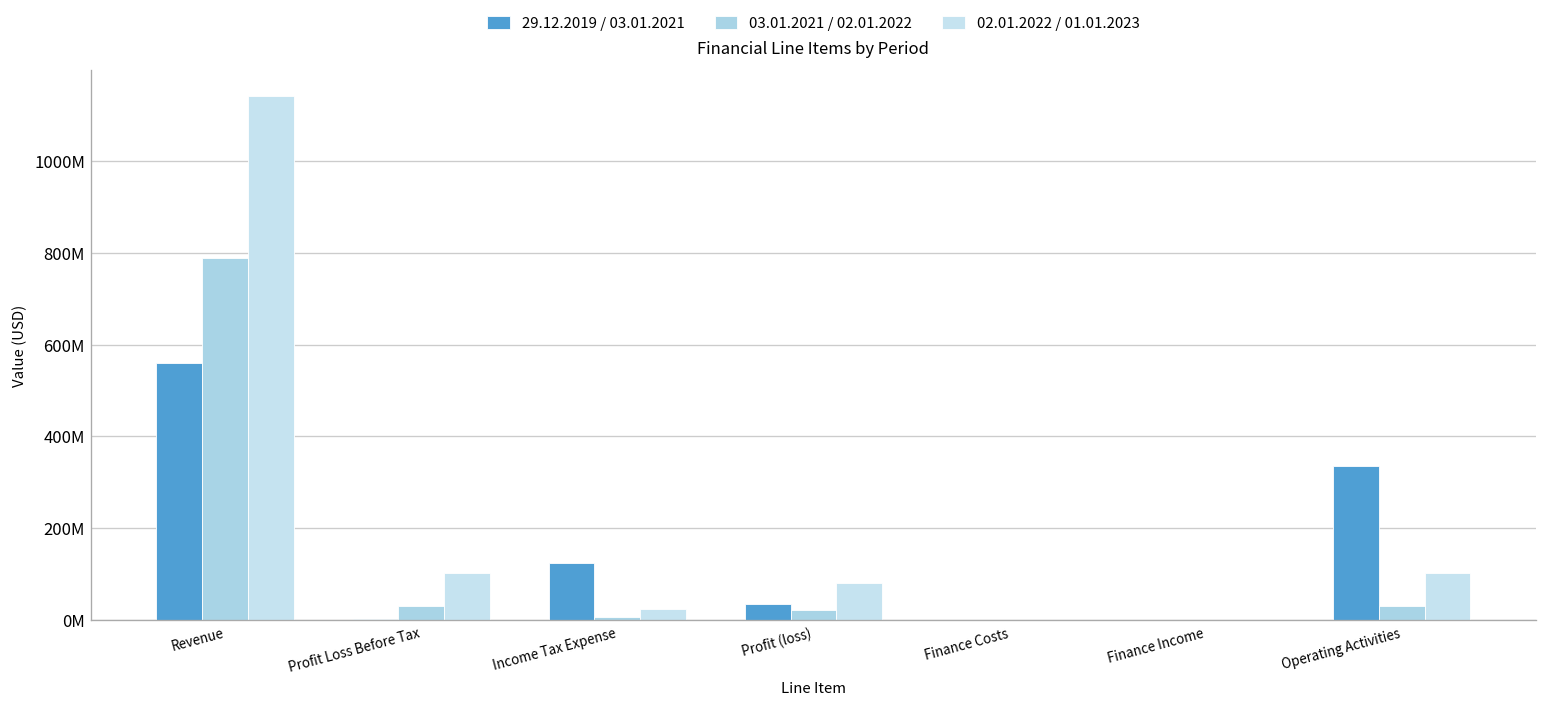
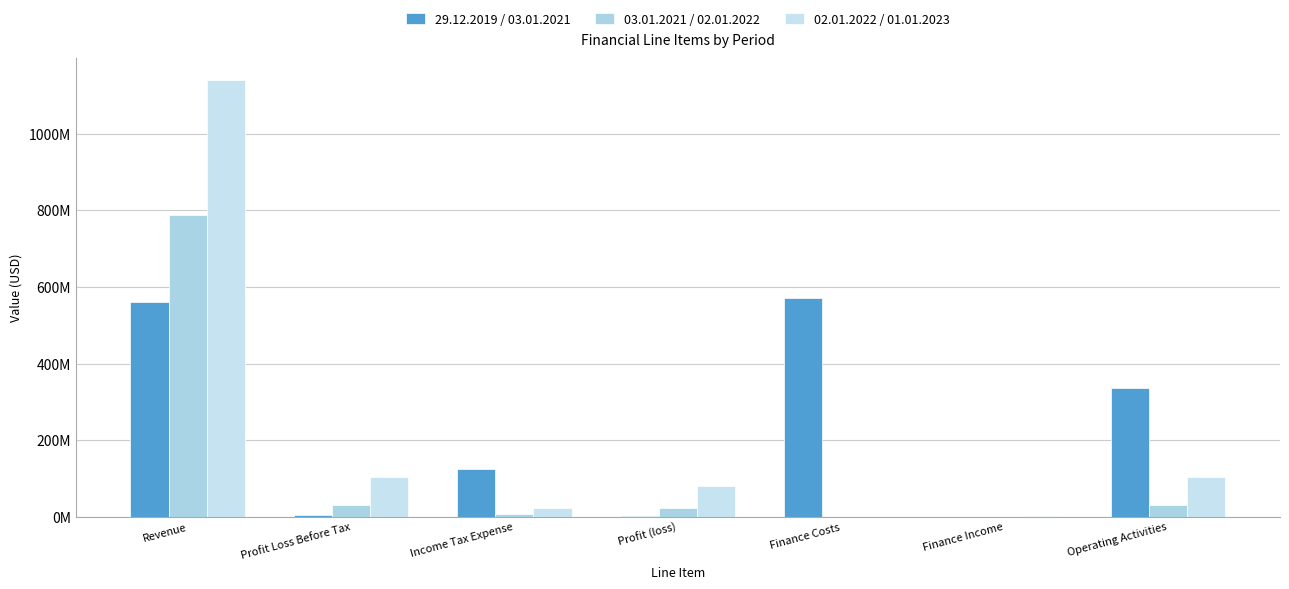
  {
    "29.12.2019 / 03.01.2021": {
      "Revenue": 560000000,
      "Income Tax Expense": 120000000,
-     "Profit (loss)": 40000000,
-     "Finance Costs": 0,
+     "Profit (loss)": 0,
+     "Finance Costs": 570000000,
      "Operating Activities": 330000000
    }
  }
